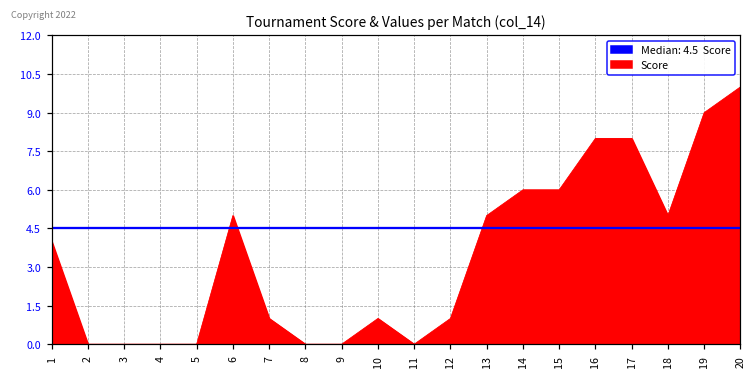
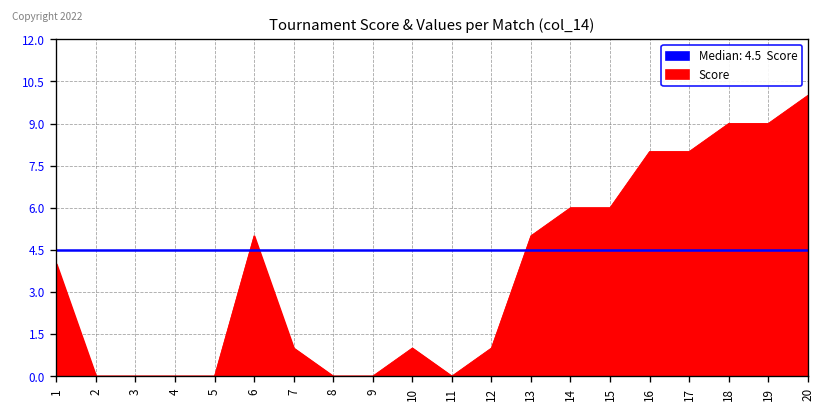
  {
    "1": 4,
    "2": 0,
    "3": 0,
    "4": 0,
    "5": 0,
    "6": 5,
    "7": 1,
    "8": 0,
    "9": 0,
    "10": 1,
    "11": 0,
    "12": 1,
    "13": 5,
    "14": 6,
    "15": 6,
    "16": 8,
    "17": 8,
-   "18": 5,
+   "18": 9,
    "19": 9,
    "20": 10
  }
